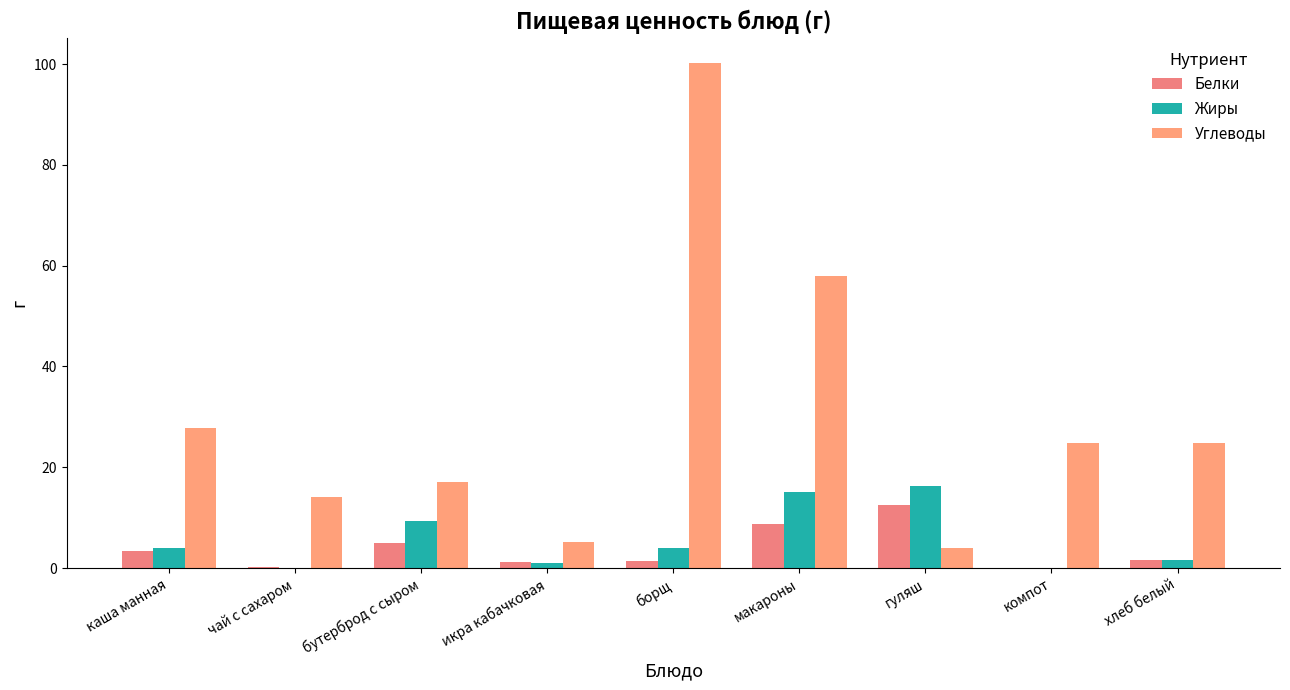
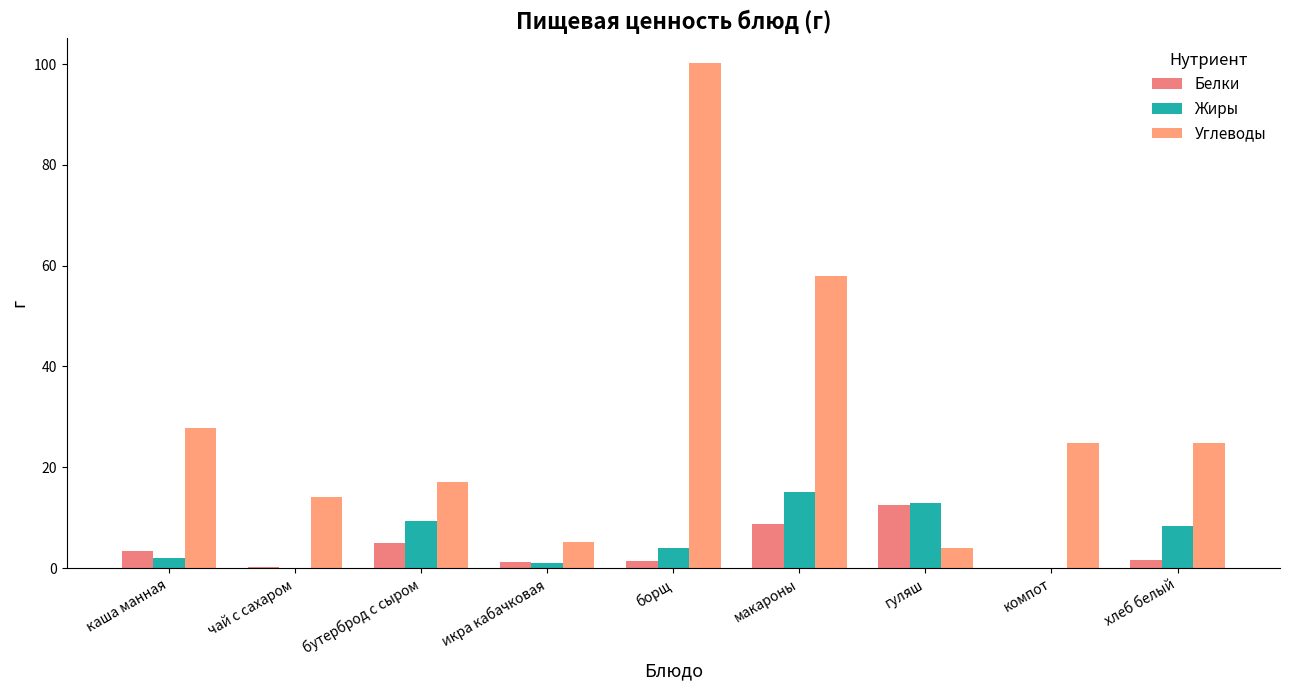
  {
    "Жиры": {
-     "каша манная": 4,
+     "каша манная": 2,
      "чай с сахаром": 0,
      "бутерброд с сыром": 9,
      "икра кабачковая": 1,
      "борщ": 4,
      "макароны": 15,
-     "гуляш": 16,
+     "гуляш": 13,
      "компот": 0,
-     "хлеб белый": 2
+     "хлеб белый": 8
    }
  }
